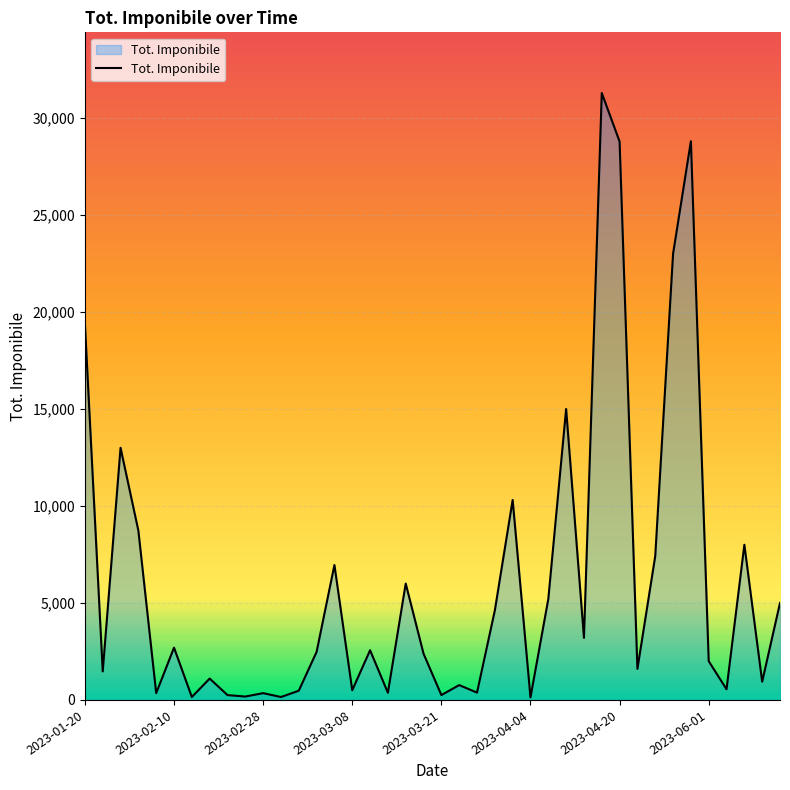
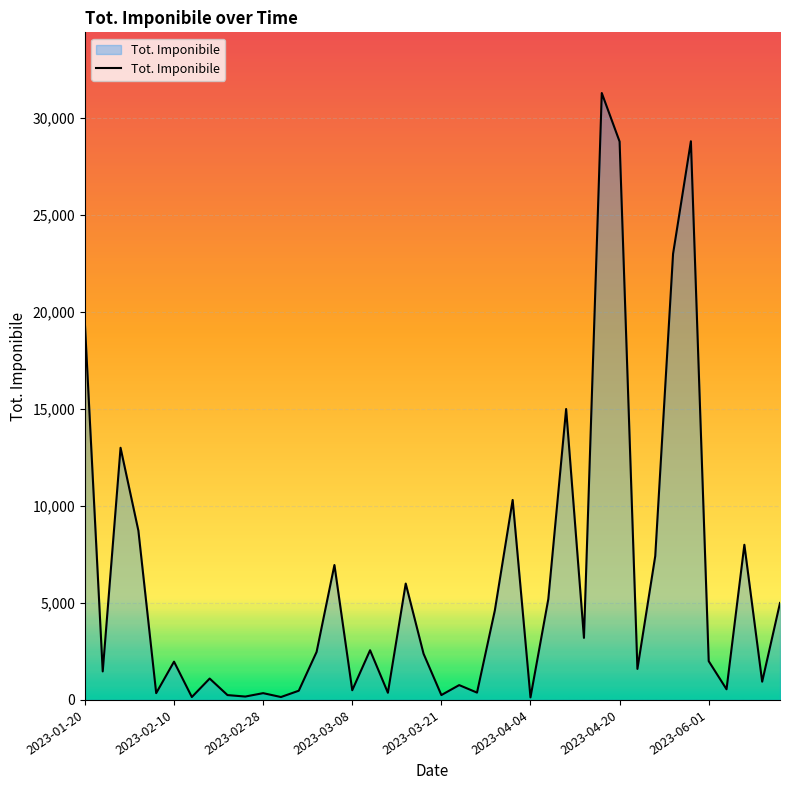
  {
    "2023-01-20": "19,400",
-   "2023-02-10": "2,700",
+   "2023-02-10": "2,000",
    "2023-04-04": "100",
    "2023-04-20": "28,800",
    "2023-06-01": "2,000"
  }
